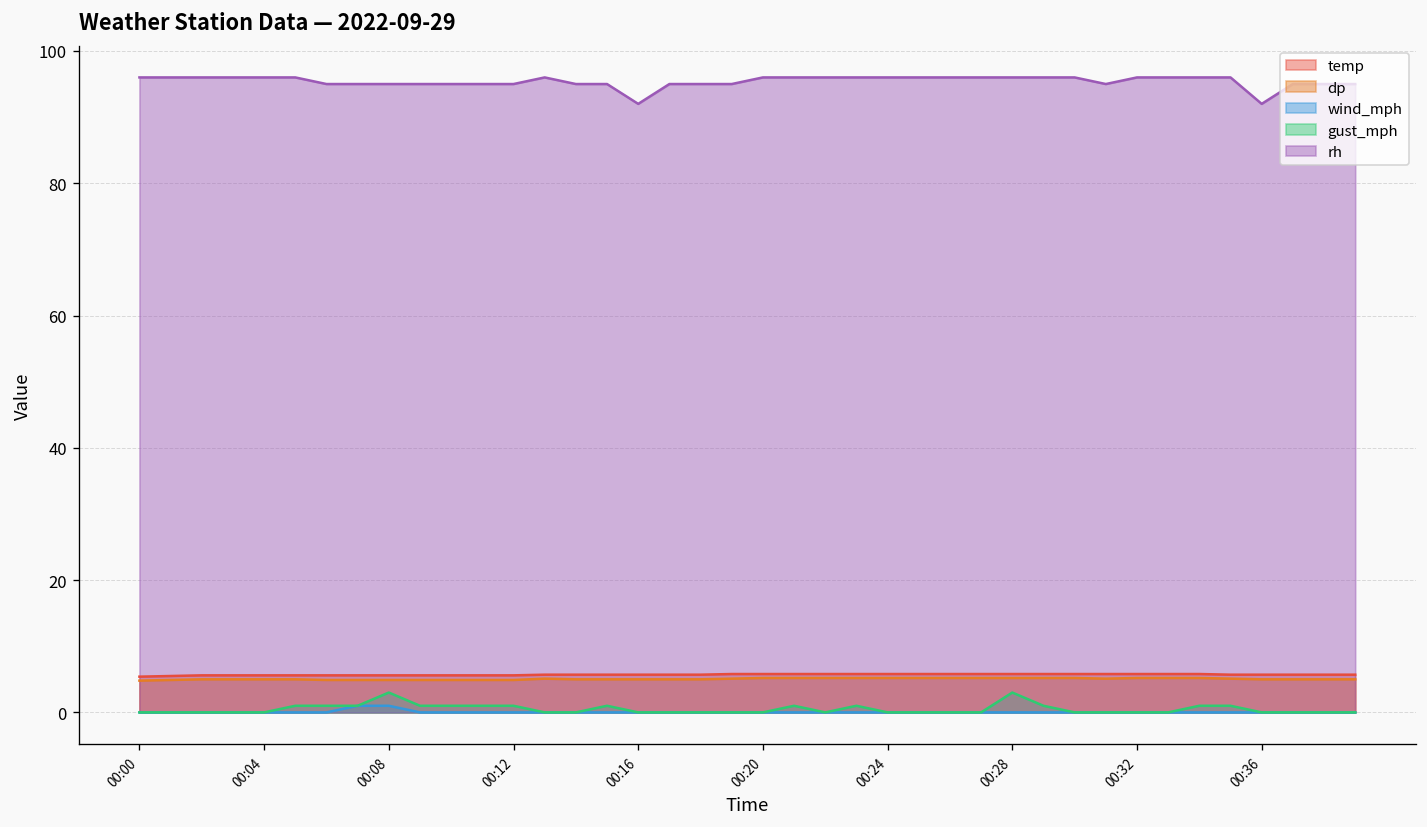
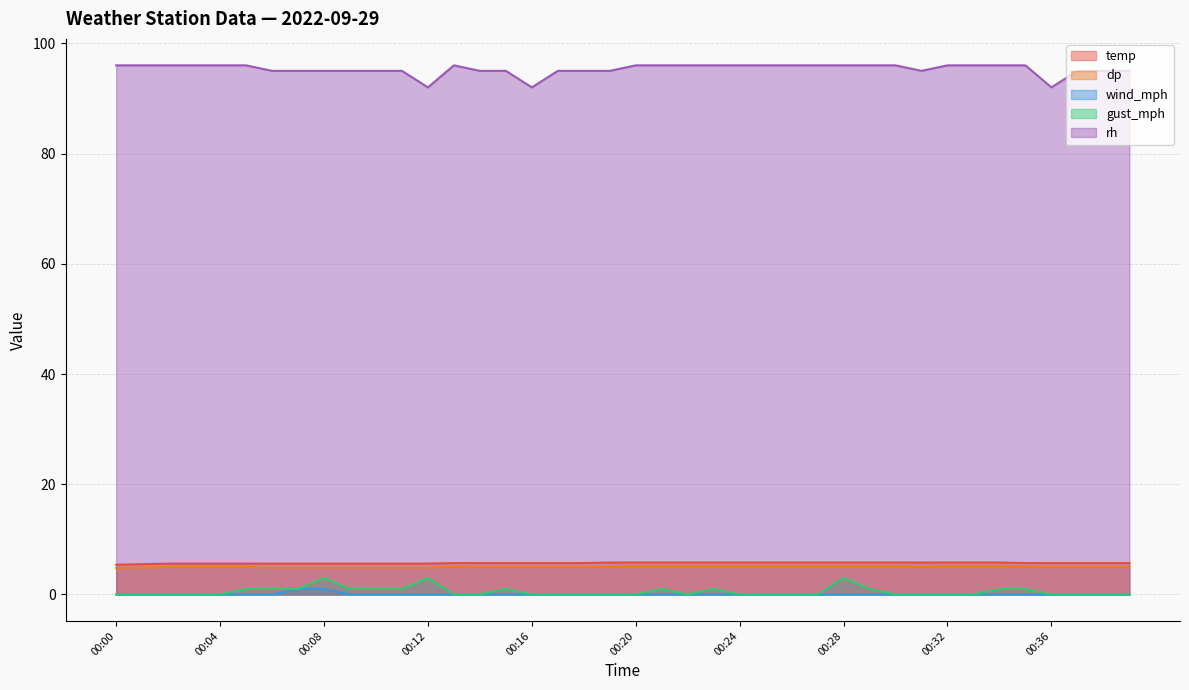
  {
    "wind_mph": {
      "00:08": 1,
      "00:12": 0,
      "00:28": 0
    },
    "gust_mph": {
      "00:08": 3,
-     "00:12": 1,
+     "00:12": 3,
      "00:28": 3
    },
    "rh": {
      "00:00": 96,
      "00:04": 96,
      "00:08": 95,
-     "00:12": 95,
+     "00:12": 92,
      "00:16": 92,
      "00:20": 96,
      "00:24": 96,
      "00:28": 96,
      "00:32": 96,
      "00:36": 92
    }
  }
